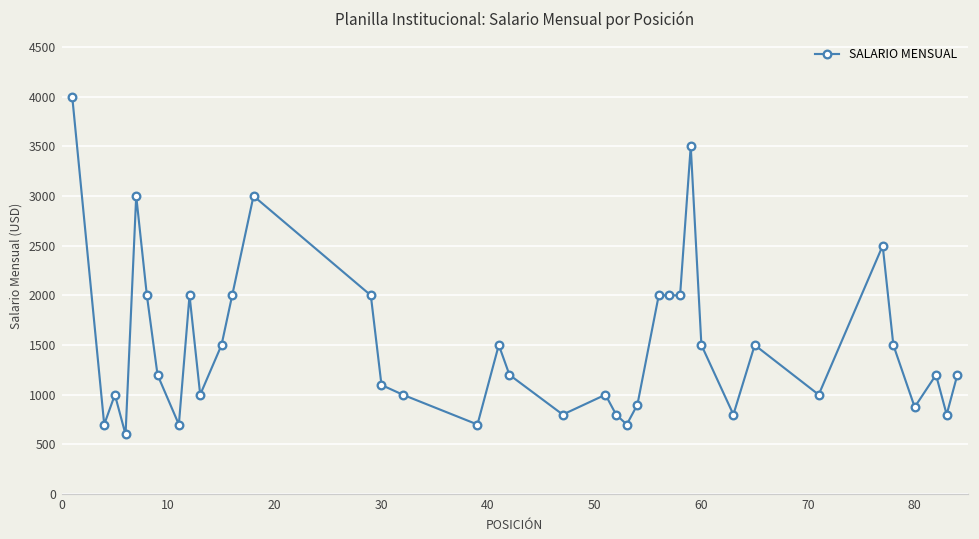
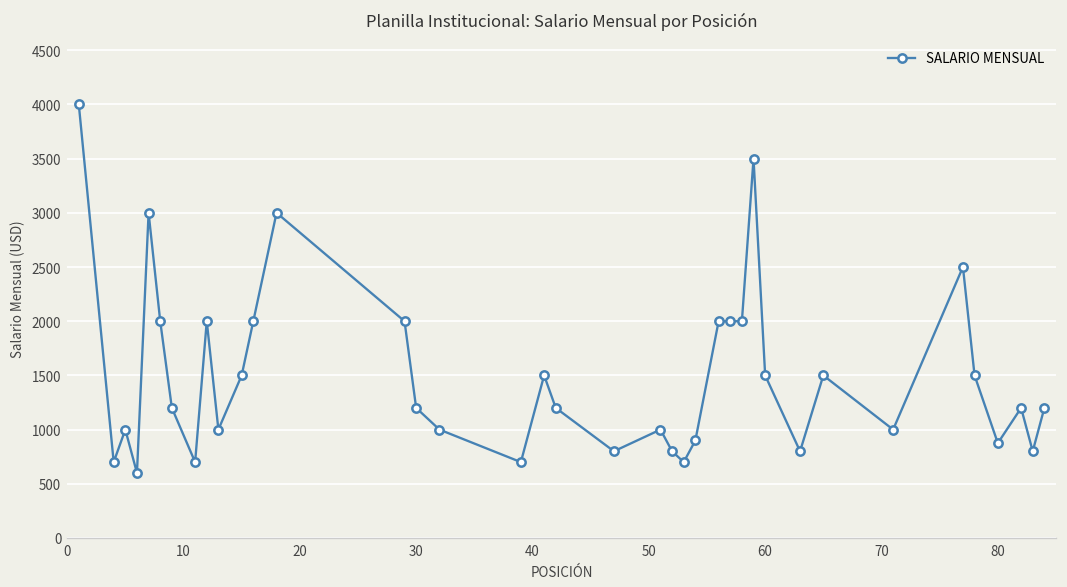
  {
-   "30": 1100,
+   "30": 1200,
    "60": 1500,
    "80": 900
  }
